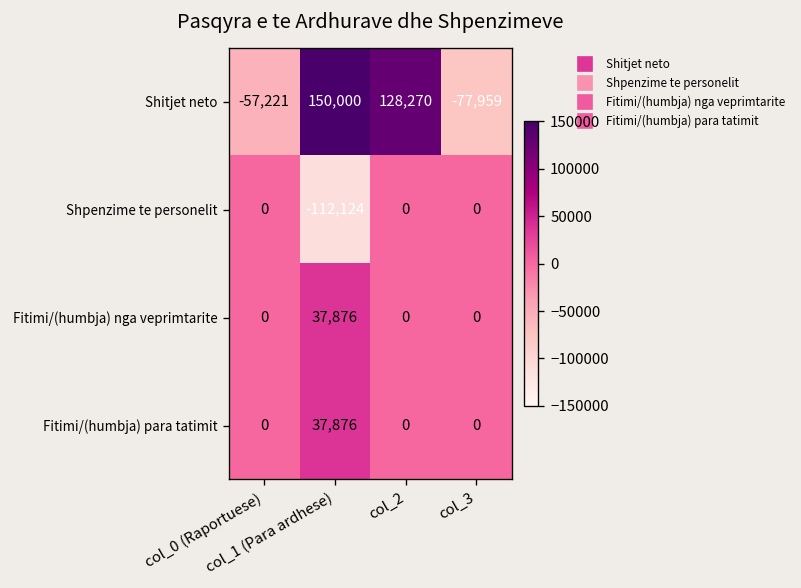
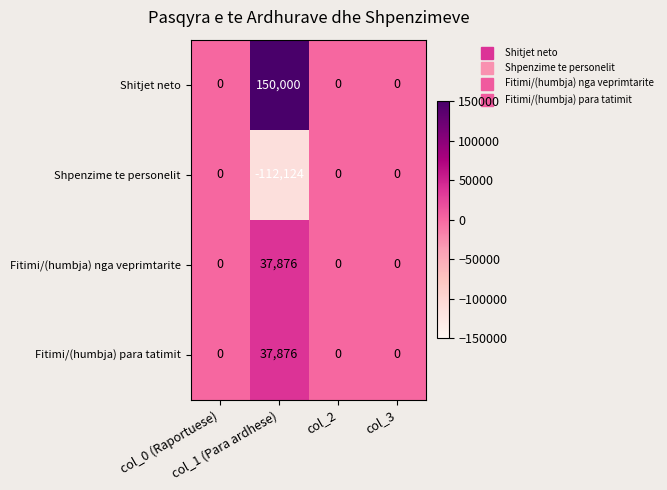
  {
    "Shitjet neto": {
-     "col_0 (Raportuese)": "-57,221",
+     "col_0 (Raportuese)": "0",
      "col_1 (Para ardhese)": "150,000",
-     "col_2": "128,270",
-     "col_3": "-77,959"
+     "col_2": "0",
+     "col_3": "0"
    },
    "Shpenzime te personelit": {
      "col_0 (Raportuese)": "0",
      "col_2": "0",
      "col_3": "0"
    },
    "Fitimi/(humbja) nga veprimtarite": {
      "col_0 (Raportuese)": "0",
      "col_1 (Para ardhese)": "37,876",
      "col_2": "0",
      "col_3": "0"
    },
    "Fitimi/(humbja) para tatimit": {
      "col_0 (Raportuese)": "0",
      "col_1 (Para ardhese)": "37,876",
      "col_2": "0",
      "col_3": "0"
    }
  }
